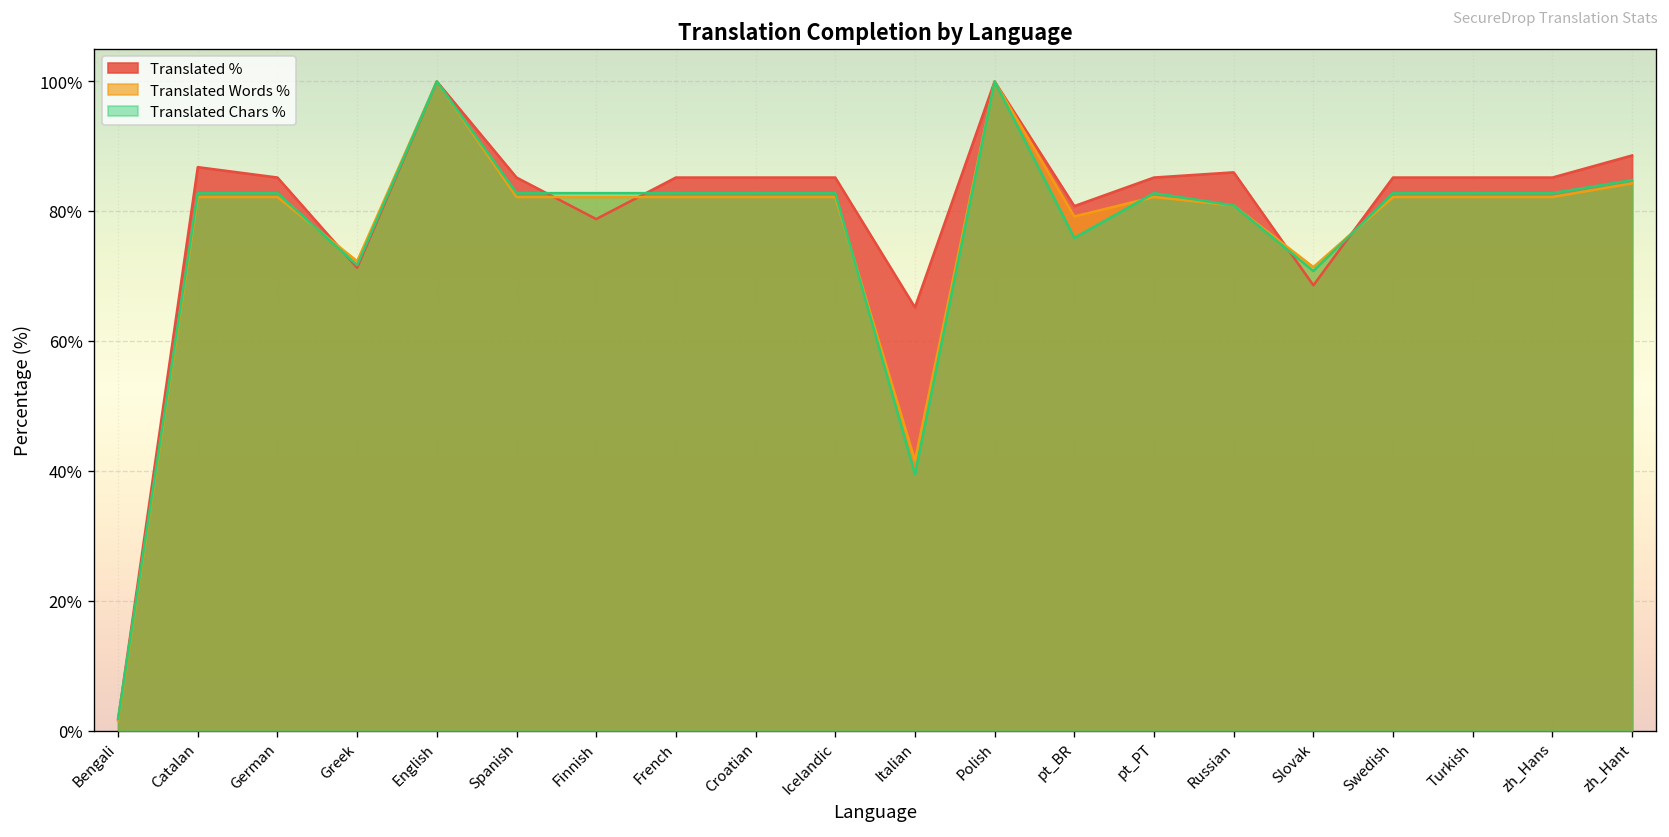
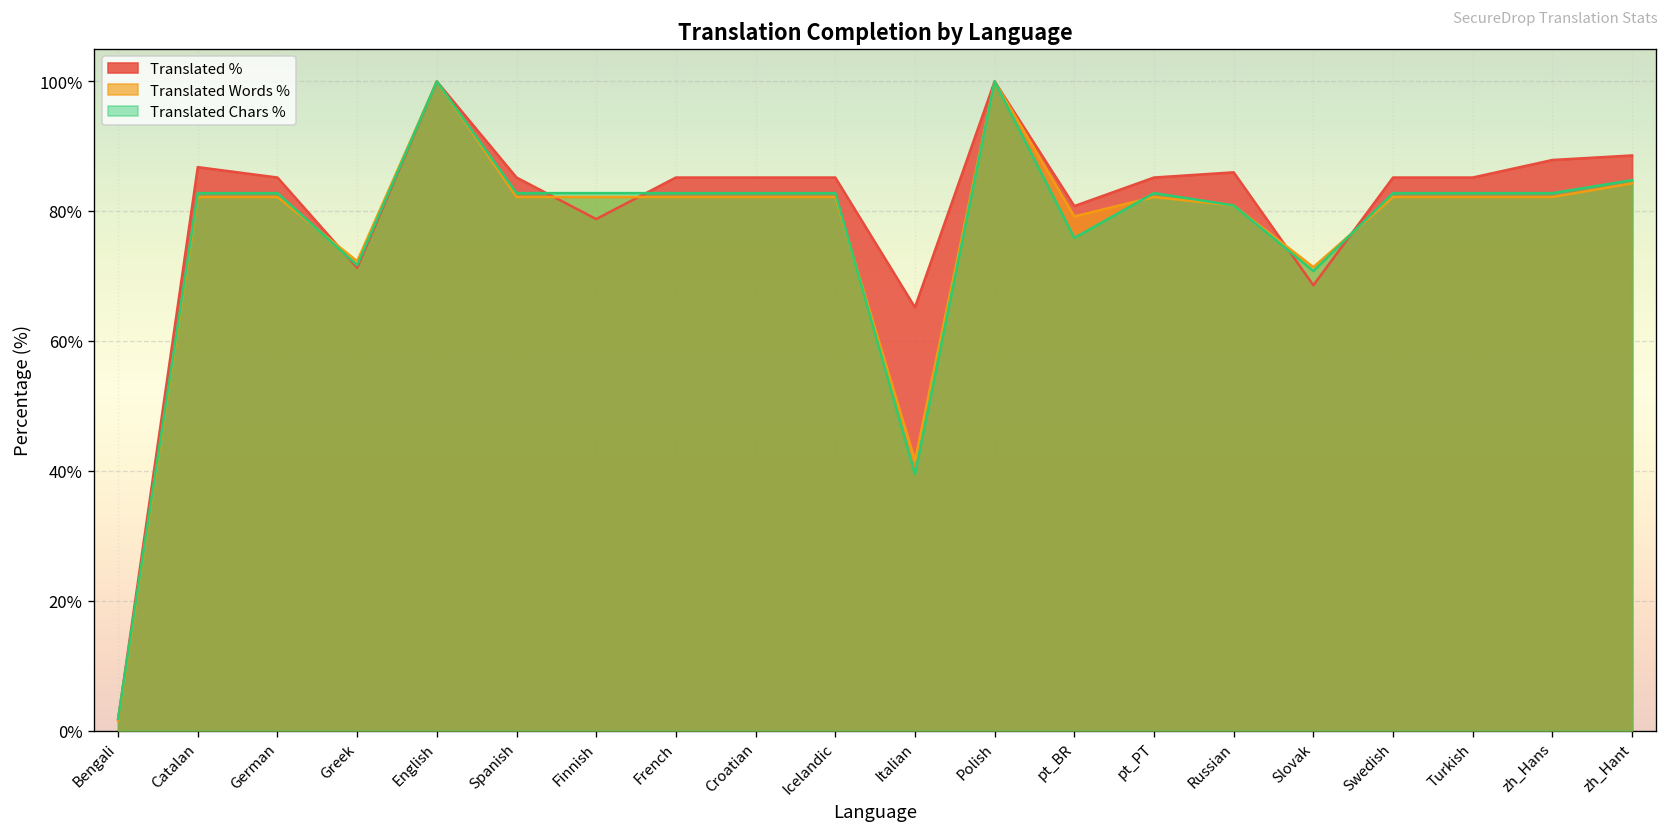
  {
    "Translated %": {
      "Catalan": "87%",
      "German": "85%",
      "Spanish": "85%",
      "Finnish": "79%",
      "French": "85%",
      "Croatian": "85%",
      "Icelandic": "85%",
      "Italian": "65%",
      "pt_BR": "81%",
      "pt_PT": "85%",
      "Russian": "86%",
      "Slovak": "69%",
      "Swedish": "85%",
      "Turkish": "85%",
-     "zh_Hans": "85%",
+     "zh_Hans": "88%",
      "zh_Hant": "89%"
    },
    "Translated Words %": {
      "Catalan": "82%",
      "German": "82%",
      "Greek": "72%",
      "Spanish": "82%",
      "Finnish": "82%",
      "French": "82%",
      "Croatian": "82%",
      "Icelandic": "82%",
      "Italian": "42%",
      "pt_BR": "79%",
      "pt_PT": "82%",
      "Slovak": "71%",
      "Swedish": "82%",
      "Turkish": "82%",
      "zh_Hans": "82%",
      "zh_Hant": "84%"
    },
    "Translated Chars %": {
      "Catalan": "83%",
      "German": "83%",
      "Spanish": "83%",
      "Finnish": "83%",
      "French": "83%",
      "Croatian": "83%",
      "Icelandic": "83%",
      "Italian": "40%",
      "pt_BR": "76%",
      "pt_PT": "83%",
      "Slovak": "71%",
      "Swedish": "83%",
      "Turkish": "83%",
      "zh_Hans": "83%",
      "zh_Hant": "85%"
    }
  }
